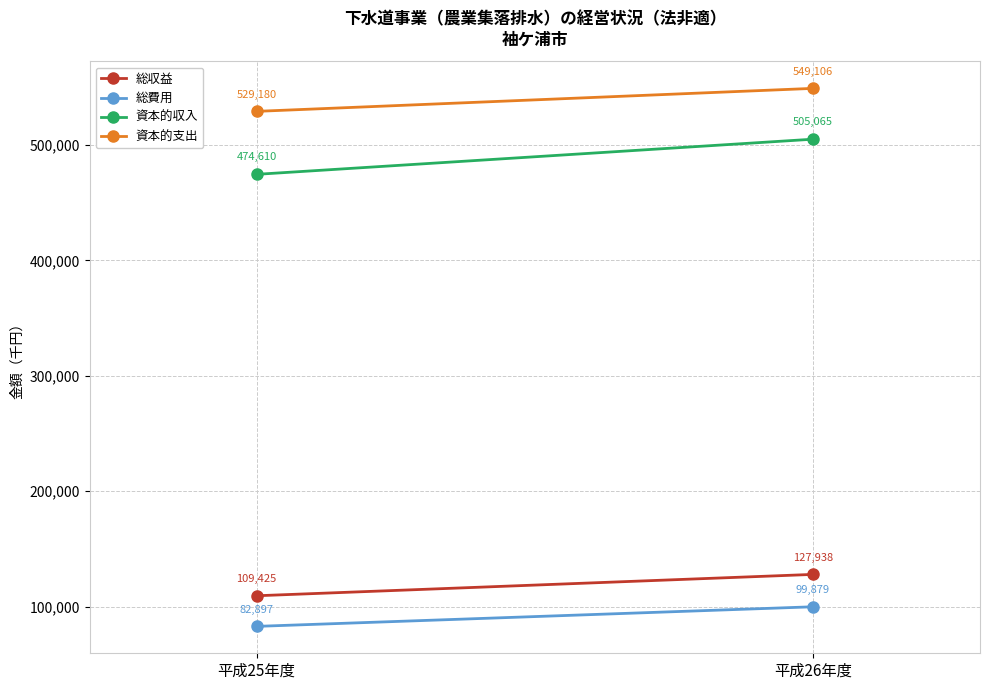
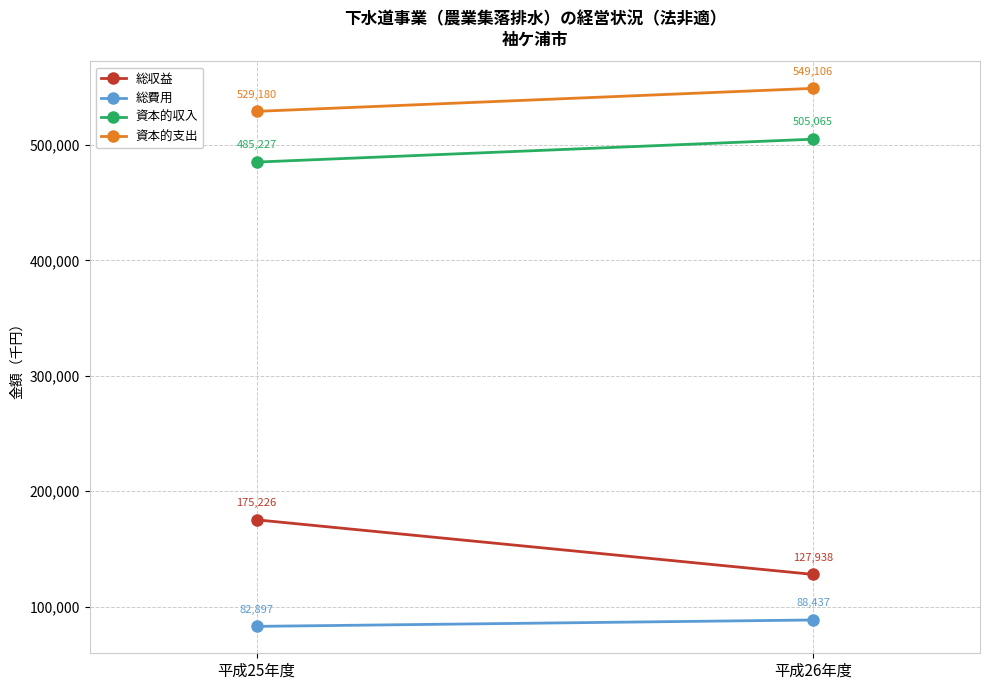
  {
    "総収益": {
-     "平成25年度": "109,425",
+     "平成25年度": "175,226",
      "平成26年度": "127,938"
    },
    "総費用": {
      "平成25年度": "82,897",
-     "平成26年度": "99,879"
+     "平成26年度": "88,437"
    },
    "資本的収入": {
-     "平成25年度": "474,610",
+     "平成25年度": "485,227",
      "平成26年度": "505,065"
    },
    "資本的支出": {
      "平成25年度": "529,180",
      "平成26年度": "549,106"
    }
  }
